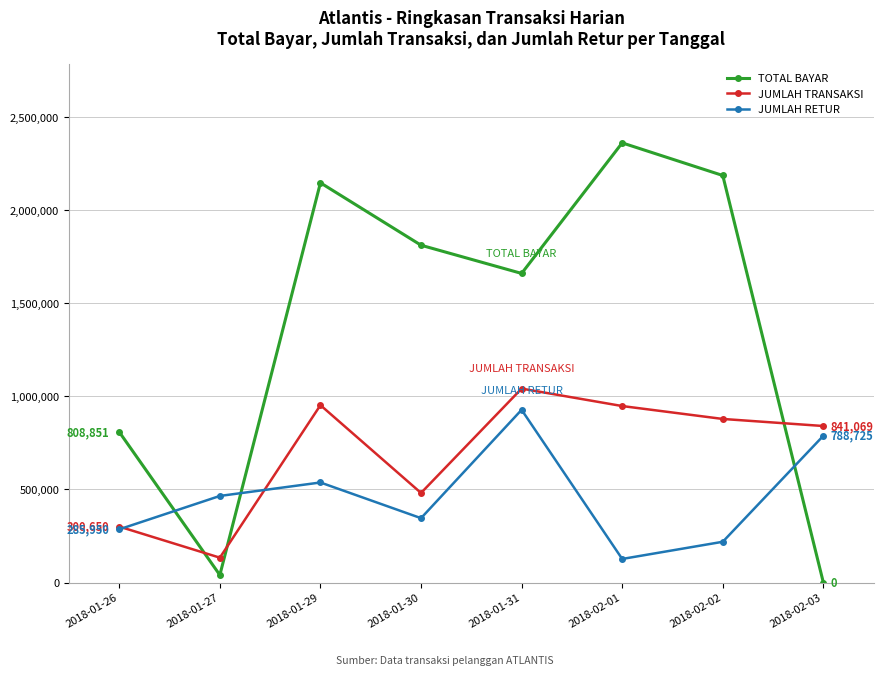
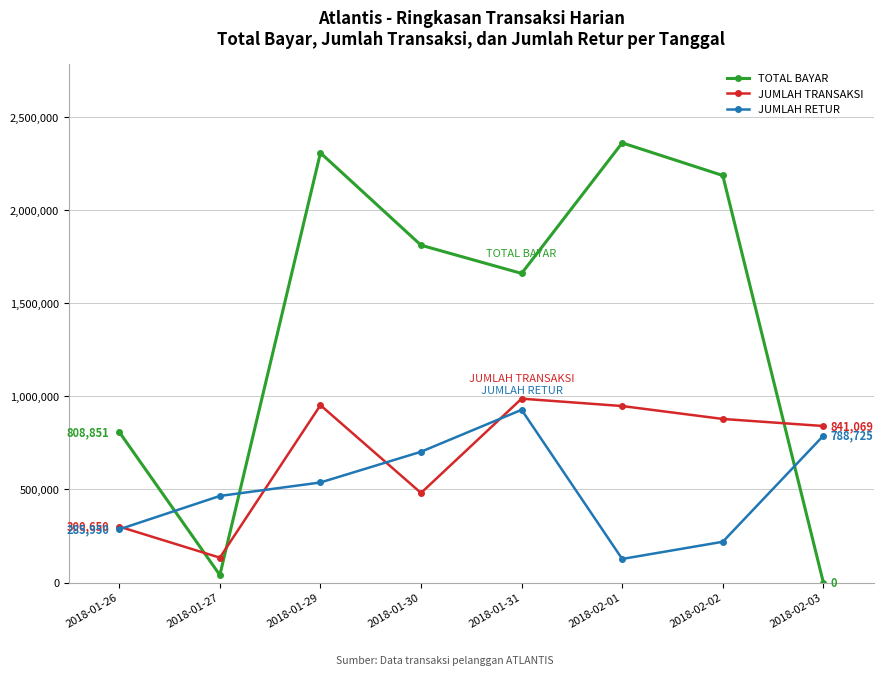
  {
    "TOTAL BAYAR": {
      "2018-01-27": "40,000",
-     "2018-01-29": "2,150,000",
+     "2018-01-29": "2,310,000",
      "2018-01-30": "1,810,000",
      "2018-01-31": "1,660,000",
      "2018-02-01": "2,360,000",
      "2018-02-02": "2,190,000"
    },
    "JUMLAH TRANSAKSI": {
      "2018-01-27": "130,000",
      "2018-01-29": "950,000",
      "2018-01-30": "480,000",
-     "2018-01-31": "1,040,000",
+     "2018-01-31": "990,000",
      "2018-02-01": "950,000",
      "2018-02-02": "880,000"
    },
    "JUMLAH RETUR": {
      "2018-01-27": "470,000",
      "2018-01-29": "540,000",
-     "2018-01-30": "350,000",
+     "2018-01-30": "700,000",
      "2018-01-31": "930,000",
      "2018-02-01": "130,000",
      "2018-02-02": "220,000"
    }
  }
